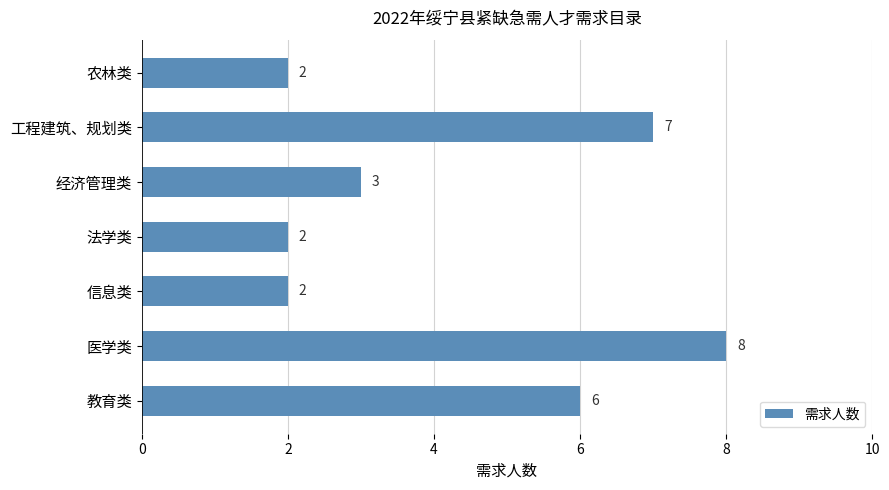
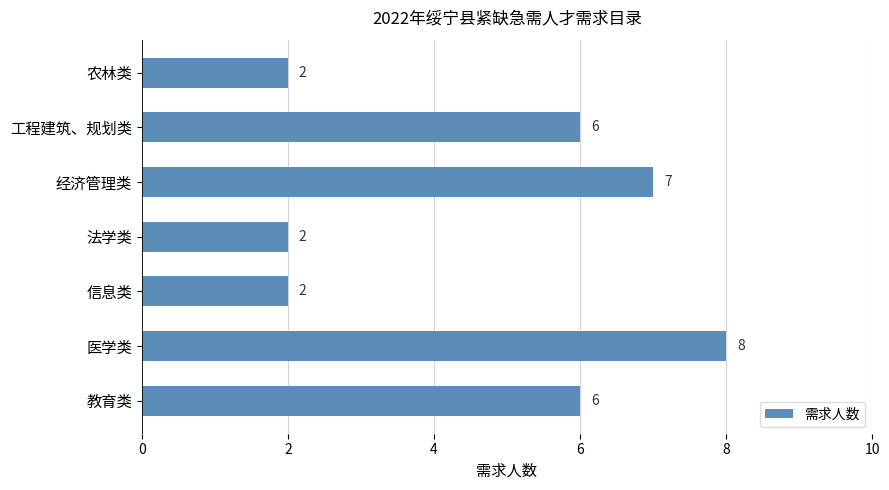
  {
    "农林类": 2,
-   "工程建筑、规划类": 7,
-   "经济管理类": 3,
+   "工程建筑、规划类": 6,
+   "经济管理类": 7,
    "法学类": 2,
    "信息类": 2,
    "医学类": 8,
    "教育类": 6
  }
